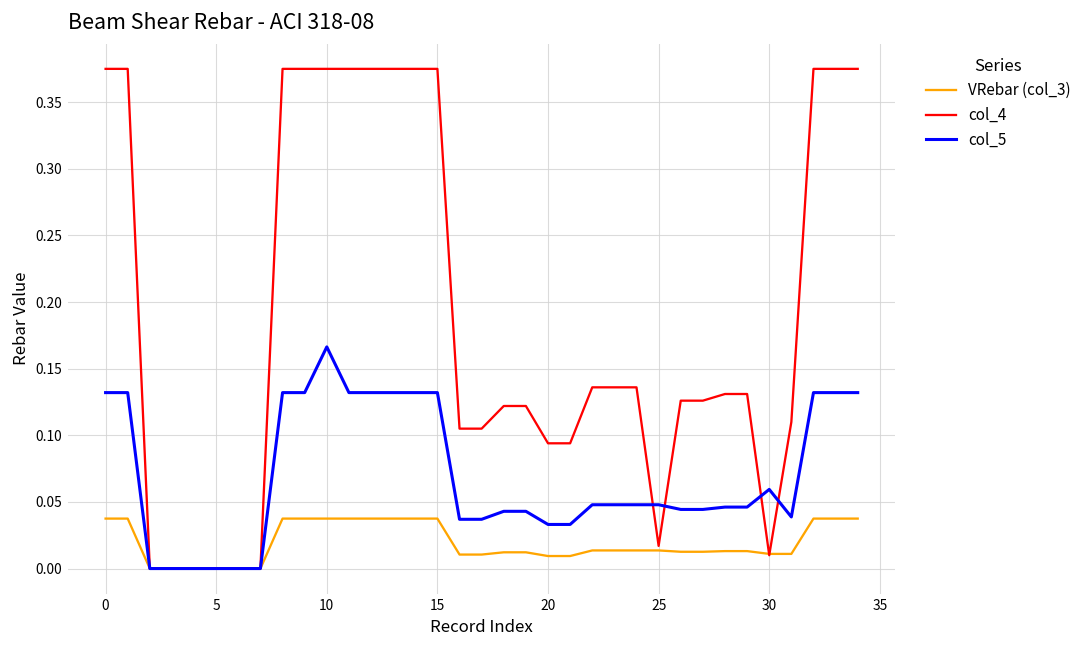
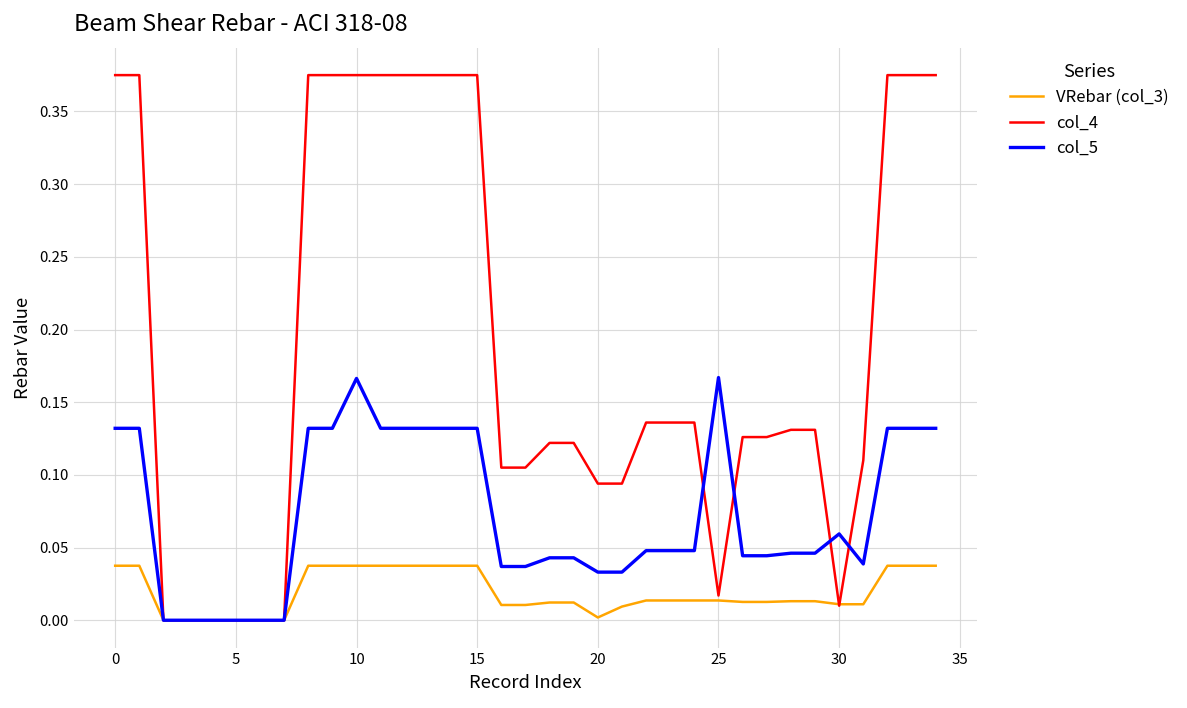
  {
    "VRebar (col_3)": {
      "0": 0.038,
      "10": 0.038,
      "15": 0.038,
-     "20": 0.009,
+     "20": 0.002,
      "25": 0.014
    },
    "col_4": {
      "0": 0.375,
      "10": 0.375,
      "15": 0.375,
      "20": 0.094,
      "25": 0.017
    },
    "col_5": {
      "0": 0.132,
      "10": 0.166,
      "15": 0.132,
      "20": 0.033,
-     "25": 0.048,
+     "25": 0.167,
      "30": 0.059
    }
  }
